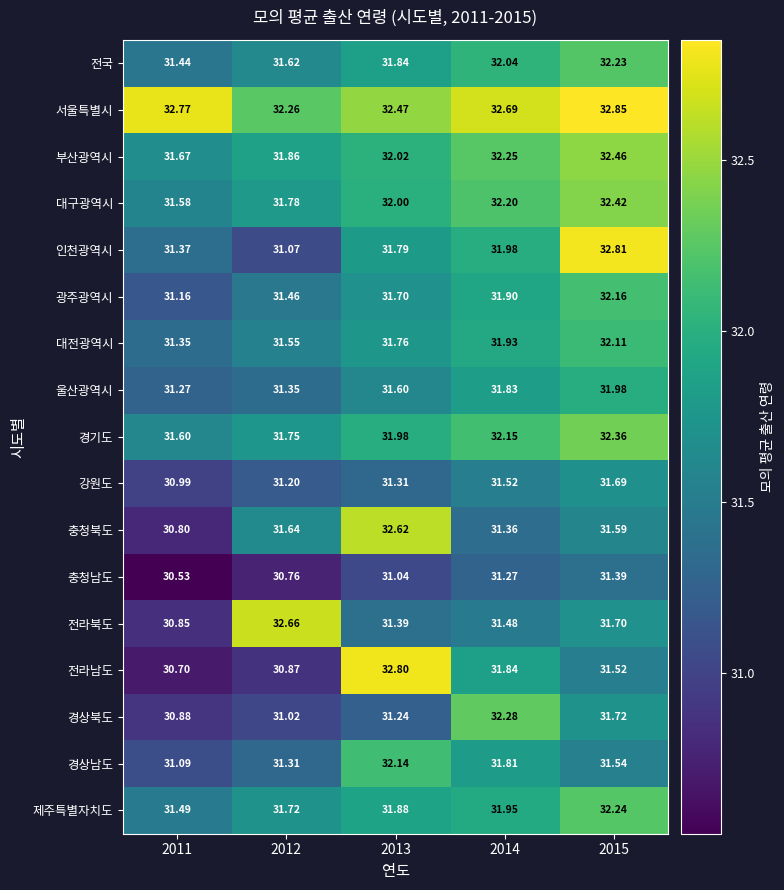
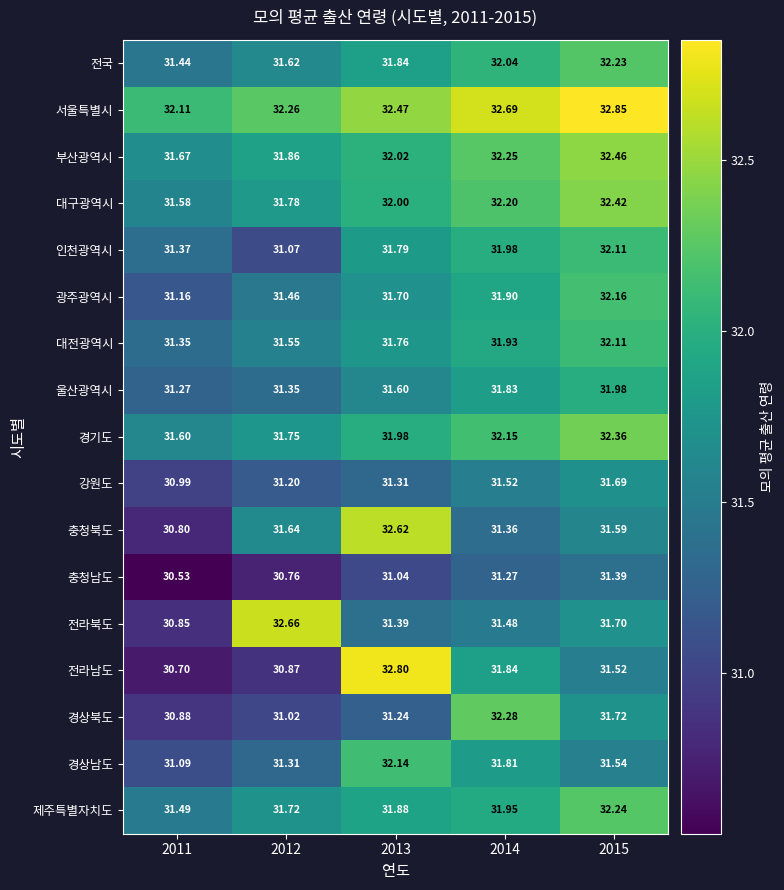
  {
    "전국": {
      "2011": 31.44,
      "2012": 31.62,
      "2013": 31.84,
      "2014": 32.04,
      "2015": 32.23
    },
    "서울특별시": {
-     "2011": 32.77,
+     "2011": 32.11,
      "2012": 32.26,
      "2013": 32.47,
      "2014": 32.69,
      "2015": 32.85
    },
    "부산광역시": {
      "2011": 31.67,
      "2012": 31.86,
      "2013": 32.02,
      "2014": 32.25,
      "2015": 32.46
    },
    "대구광역시": {
      "2011": 31.58,
      "2012": 31.78,
      "2013": 32.00,
      "2014": 32.20,
      "2015": 32.42
    },
    "인천광역시": {
      "2011": 31.37,
      "2012": 31.07,
      "2013": 31.79,
      "2014": 31.98,
-     "2015": 32.81
+     "2015": 32.11
    },
    "광주광역시": {
      "2011": 31.16,
      "2012": 31.46,
      "2013": 31.70,
      "2014": 31.90,
      "2015": 32.16
    },
    "대전광역시": {
      "2011": 31.35,
      "2012": 31.55,
      "2013": 31.76,
      "2014": 31.93,
      "2015": 32.11
    },
    "울산광역시": {
      "2011": 31.27,
      "2012": 31.35,
      "2013": 31.60,
      "2014": 31.83,
      "2015": 31.98
    },
    "경기도": {
      "2011": 31.60,
      "2012": 31.75,
      "2013": 31.98,
      "2014": 32.15,
      "2015": 32.36
    },
    "강원도": {
      "2011": 30.99,
      "2012": 31.20,
      "2013": 31.31,
      "2014": 31.52,
      "2015": 31.69
    },
    "충청북도": {
      "2011": 30.80,
      "2012": 31.64,
      "2013": 32.62,
      "2014": 31.36,
      "2015": 31.59
    },
    "충청남도": {
      "2011": 30.53,
      "2012": 30.76,
      "2013": 31.04,
      "2014": 31.27,
      "2015": 31.39
    },
    "전라북도": {
      "2011": 30.85,
      "2012": 32.66,
      "2013": 31.39,
      "2014": 31.48,
      "2015": 31.70
    },
    "전라남도": {
      "2011": 30.70,
      "2012": 30.87,
      "2013": 32.80,
      "2014": 31.84,
      "2015": 31.52
    },
    "경상북도": {
      "2011": 30.88,
      "2012": 31.02,
      "2013": 31.24,
      "2014": 32.28,
      "2015": 31.72
    },
    "경상남도": {
      "2011": 31.09,
      "2012": 31.31,
      "2013": 32.14,
      "2014": 31.81,
      "2015": 31.54
    },
    "제주특별자치도": {
      "2011": 31.49,
      "2012": 31.72,
      "2013": 31.88,
      "2014": 31.95,
      "2015": 32.24
    }
  }
